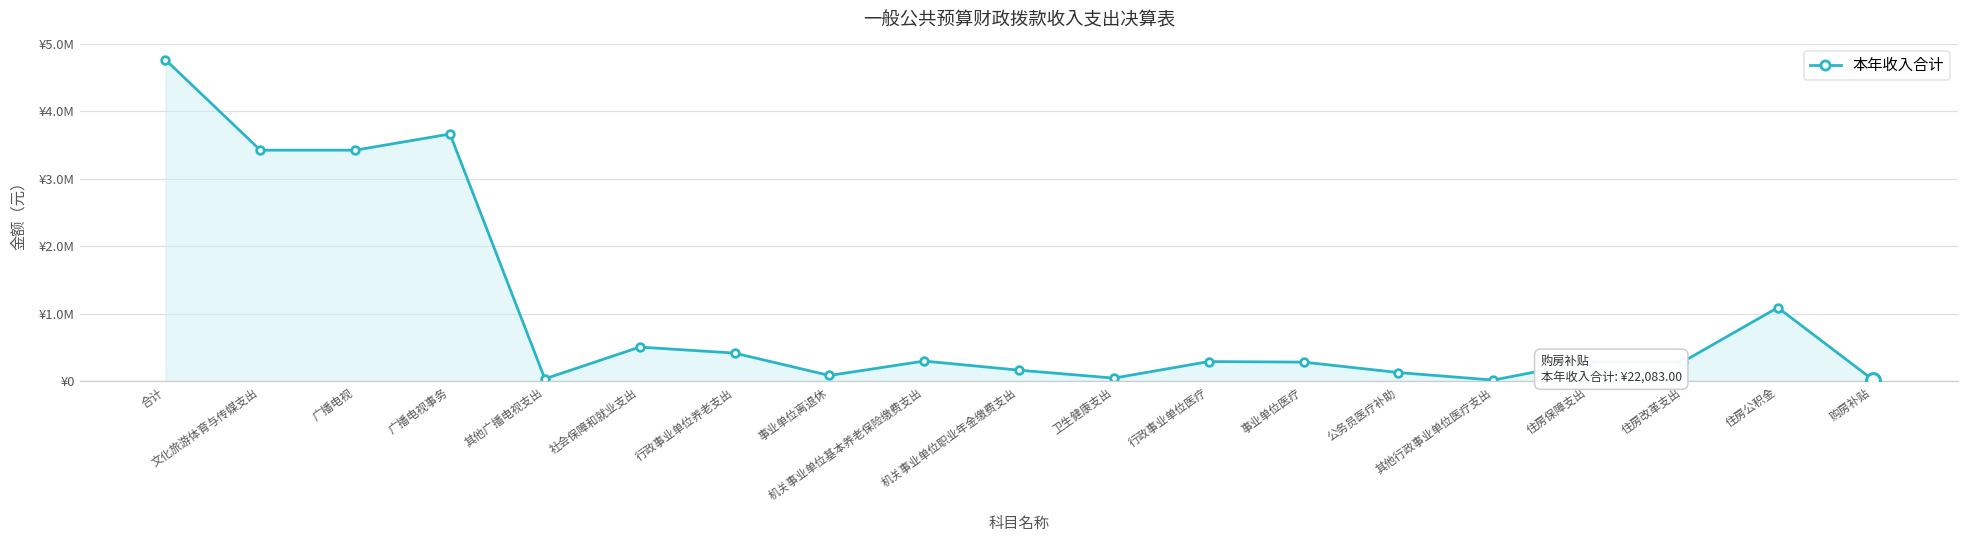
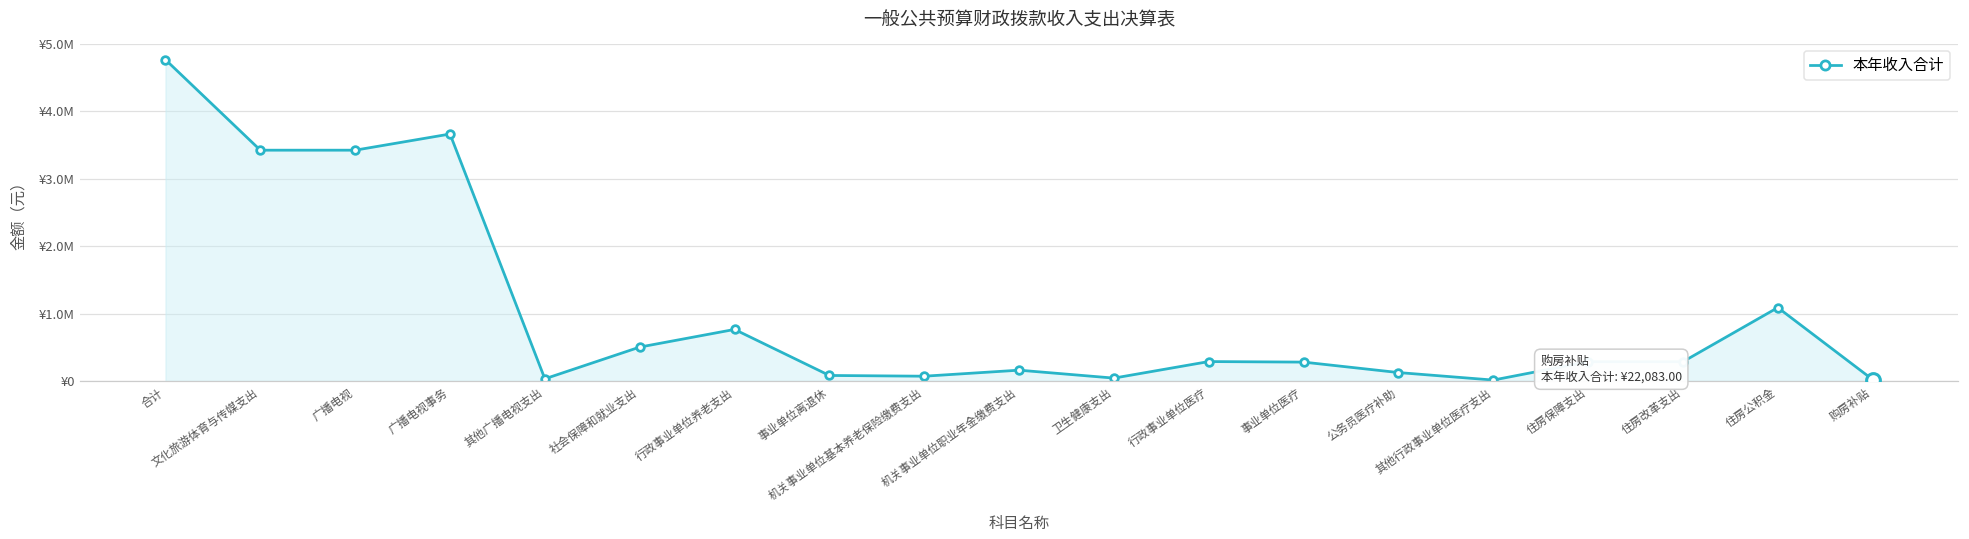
  {
    "本年收入合计": {
      "合计": "¥4800000",
      "文化旅游体育与传媒支出": "¥3400000",
      "广播电视": "¥3400000",
      "广播电视事务": "¥3700000",
      "其他广播电视支出": "¥0",
      "社会保障和就业支出": "¥500000",
-     "行政事业单位养老支出": "¥400000",
+     "行政事业单位养老支出": "¥800000",
      "事业单位离退休": "¥100000",
-     "机关事业单位基本养老保险缴费支出": "¥300000",
+     "机关事业单位基本养老保险缴费支出": "¥100000",
      "机关事业单位职业年金缴费支出": "¥200000",
      "卫生健康支出": "¥0",
      "行政事业单位医疗": "¥300000",
      "事业单位医疗": "¥300000",
      "公务员医疗补助": "¥100000",
      "其他行政事业单位医疗支出": "¥0",
      "住房公积金": "¥1100000"
    }
  }
